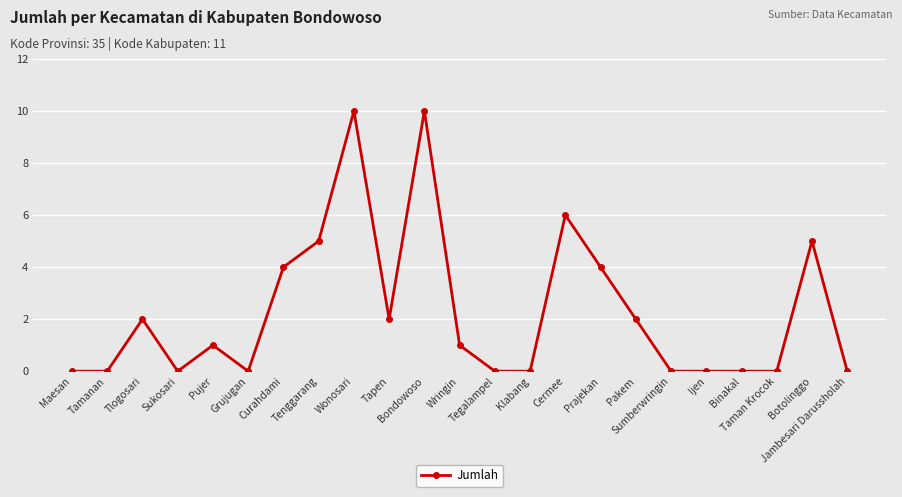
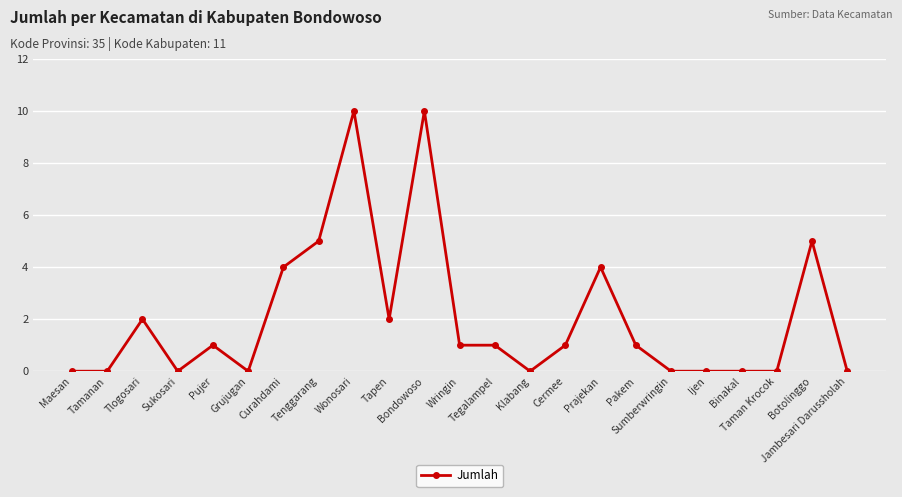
  {
    "Maesan": 0,
    "Tamanan": 0,
    "Tlogosari": 2,
    "Sukosari": 0,
    "Pujer": 1,
    "Grujugan": 0,
    "Curahdami": 4,
    "Tenggarang": 5,
    "Wonosari": 10,
    "Tapen": 2,
    "Bondowoso": 10,
    "Wringin": 1,
-   "Tegalampel": 0,
+   "Tegalampel": 1,
    "Klabang": 0,
-   "Cermee": 6,
+   "Cermee": 1,
    "Prajekan": 4,
-   "Pakem": 2,
+   "Pakem": 1,
    "Sumberwringin": 0,
    "Ijen": 0,
    "Binakal": 0,
    "Taman Krocok": 0,
    "Botolinggo": 5,
    "Jambesari Darussholah": 0
  }
